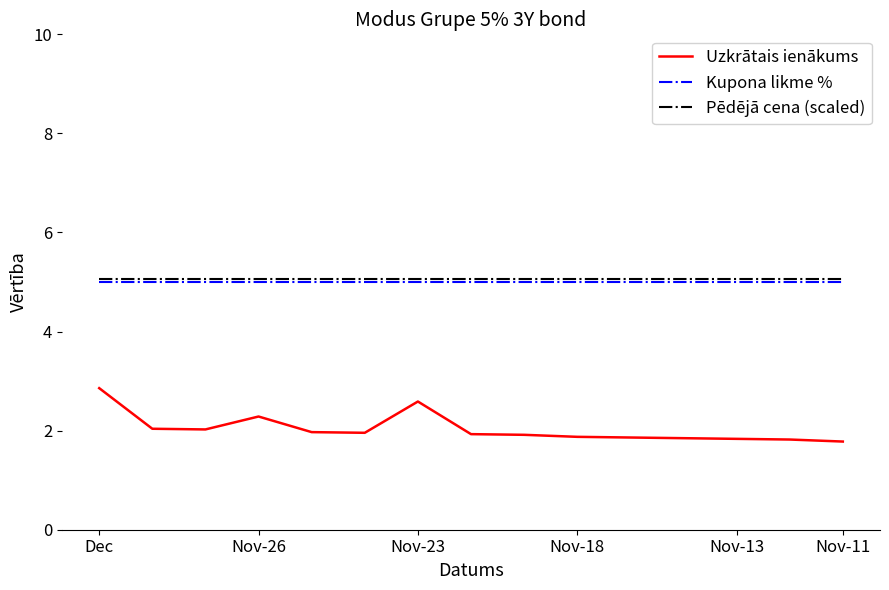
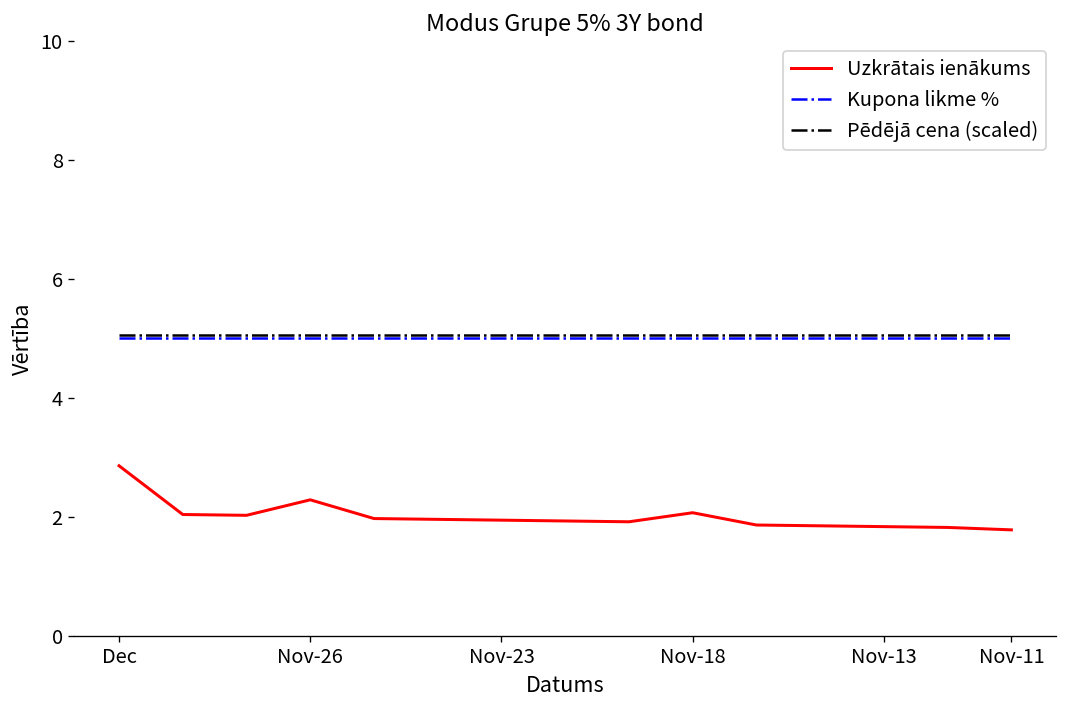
  {
    "Uzkrātais ienākums": {
      "Dec": 2.9,
      "Nov-26": 2.3,
-     "Nov-23": 2.6,
-     "Nov-18": 1.9,
+     "Nov-23": 1.9,
+     "Nov-18": 2.1,
      "Nov-13": 1.8,
      "Nov-11": 1.8
    },
    "Kupona likme %": {
      "Dec": 5.0,
      "Nov-26": 5.0,
      "Nov-23": 5.0,
      "Nov-18": 5.0,
      "Nov-13": 5.0,
      "Nov-11": 5.0
    },
    "Pēdējā cena (scaled)": {
      "Dec": 5.1,
      "Nov-26": 5.1,
      "Nov-23": 5.1,
      "Nov-18": 5.1,
      "Nov-13": 5.1,
      "Nov-11": 5.1
    }
  }
